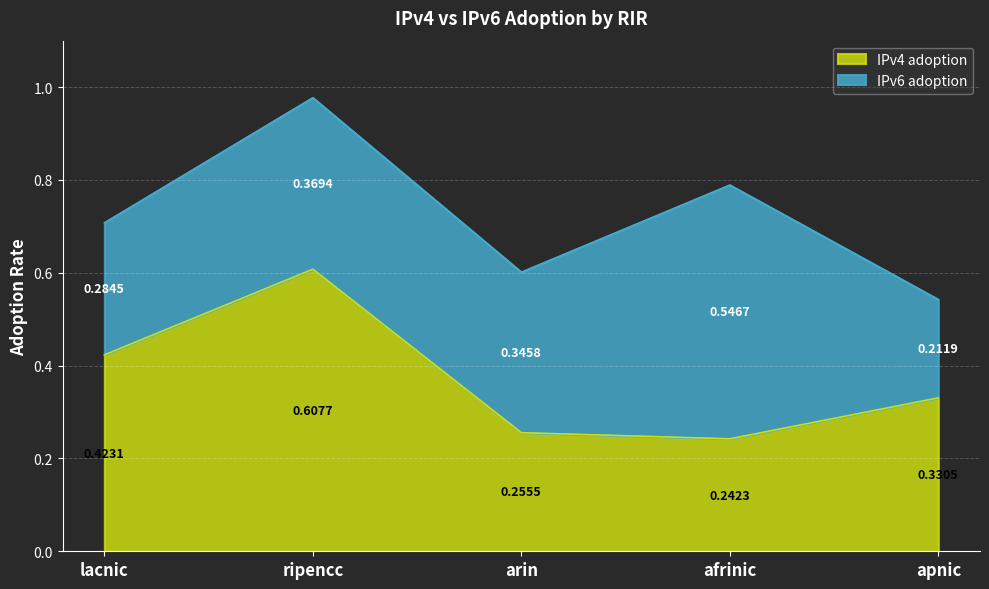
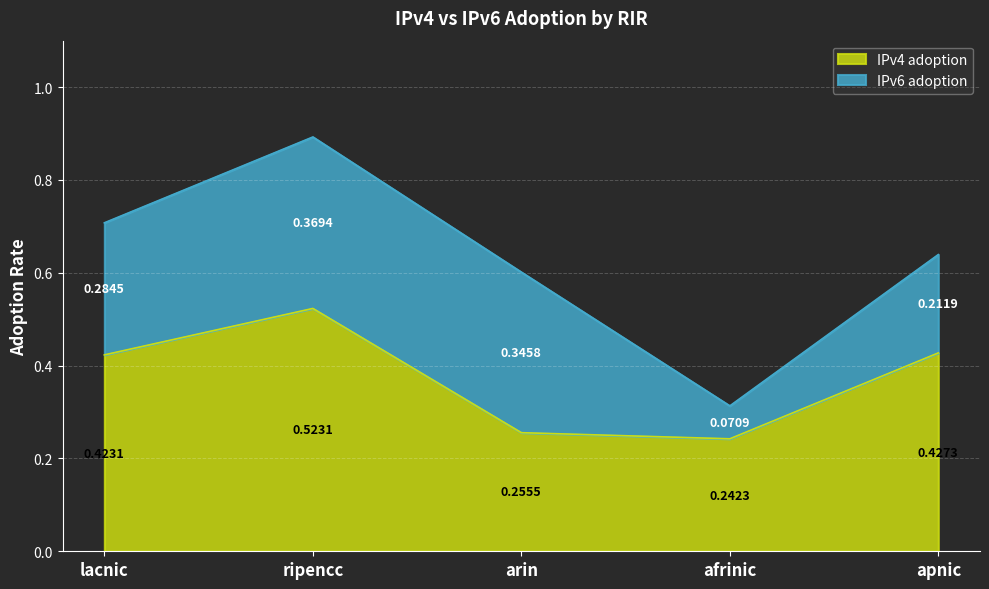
  {
    "IPv4 adoption": {
-     "ripencc": 0.6077,
-     "apnic": 0.3305
+     "ripencc": 0.5231,
+     "apnic": 0.4273
    },
    "IPv6 adoption": {
-     "afrinic": 0.5467
+     "afrinic": 0.0709
    }
  }
